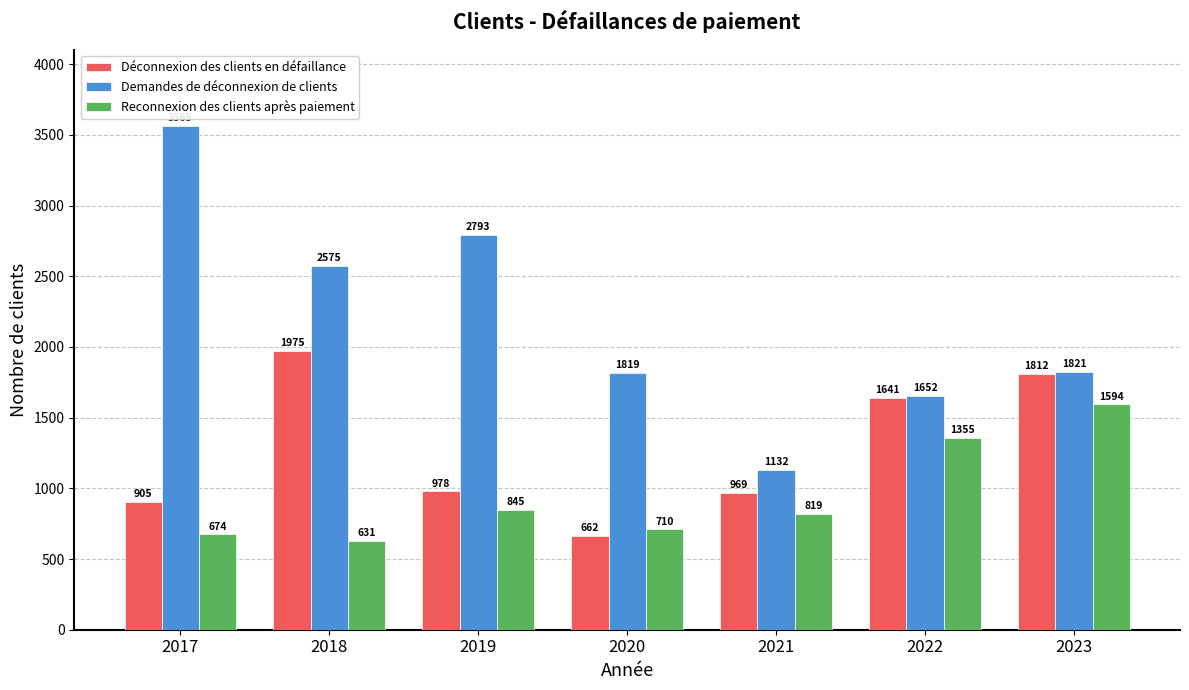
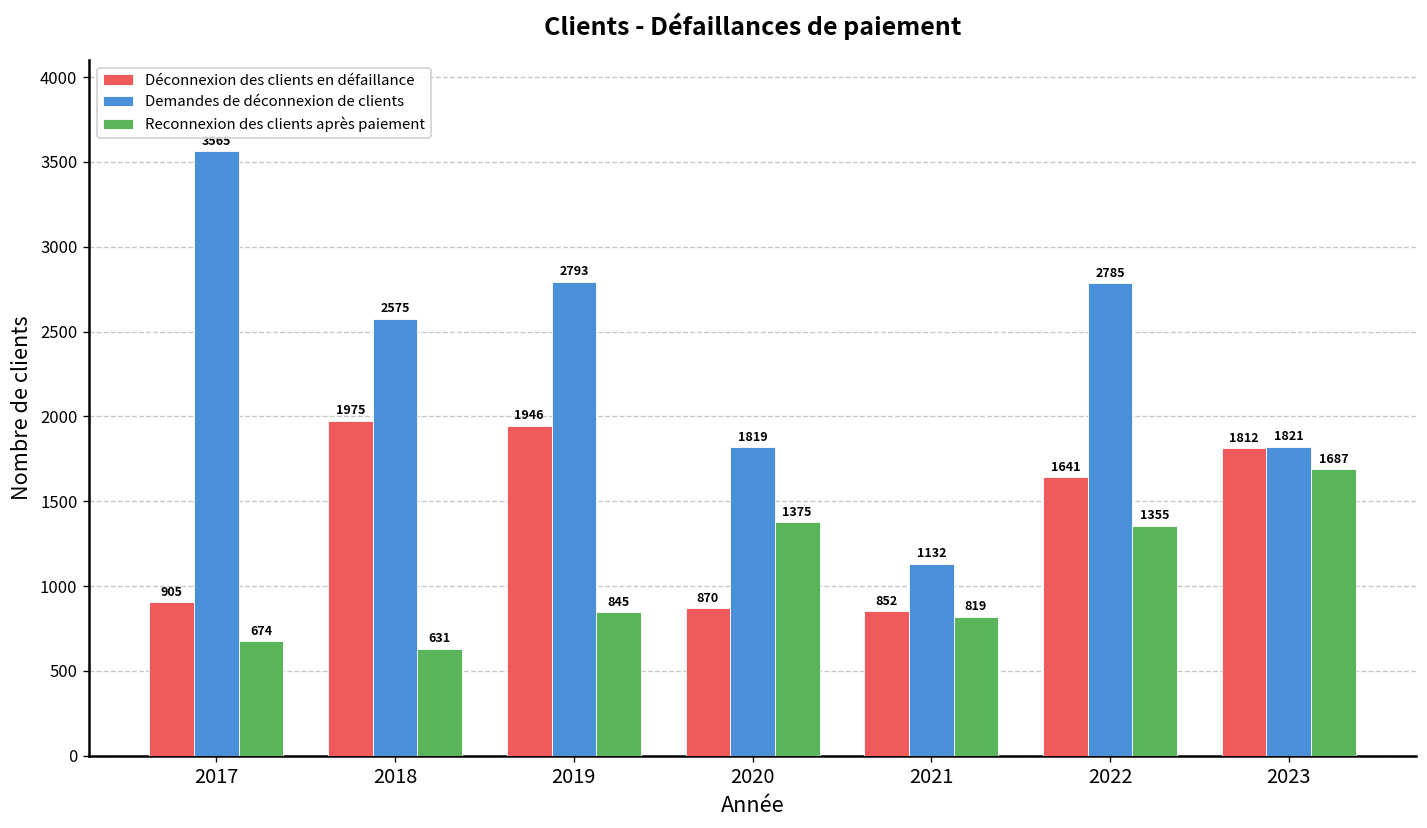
  {
    "Déconnexion des clients en défaillance": {
      "2017": 905,
      "2018": 1975,
-     "2019": 978,
-     "2020": 662,
-     "2021": 969,
+     "2019": 1946,
+     "2020": 870,
+     "2021": 852,
      "2022": 1641,
      "2023": 1812
    },
    "Demandes de déconnexion de clients": {
      "2018": 2575,
      "2019": 2793,
      "2020": 1819,
      "2021": 1132,
-     "2022": 1652,
+     "2022": 2785,
      "2023": 1821
    },
    "Reconnexion des clients après paiement": {
      "2017": 674,
      "2018": 631,
      "2019": 845,
-     "2020": 710,
+     "2020": 1375,
      "2021": 819,
      "2022": 1355,
-     "2023": 1594
+     "2023": 1687
    }
  }
